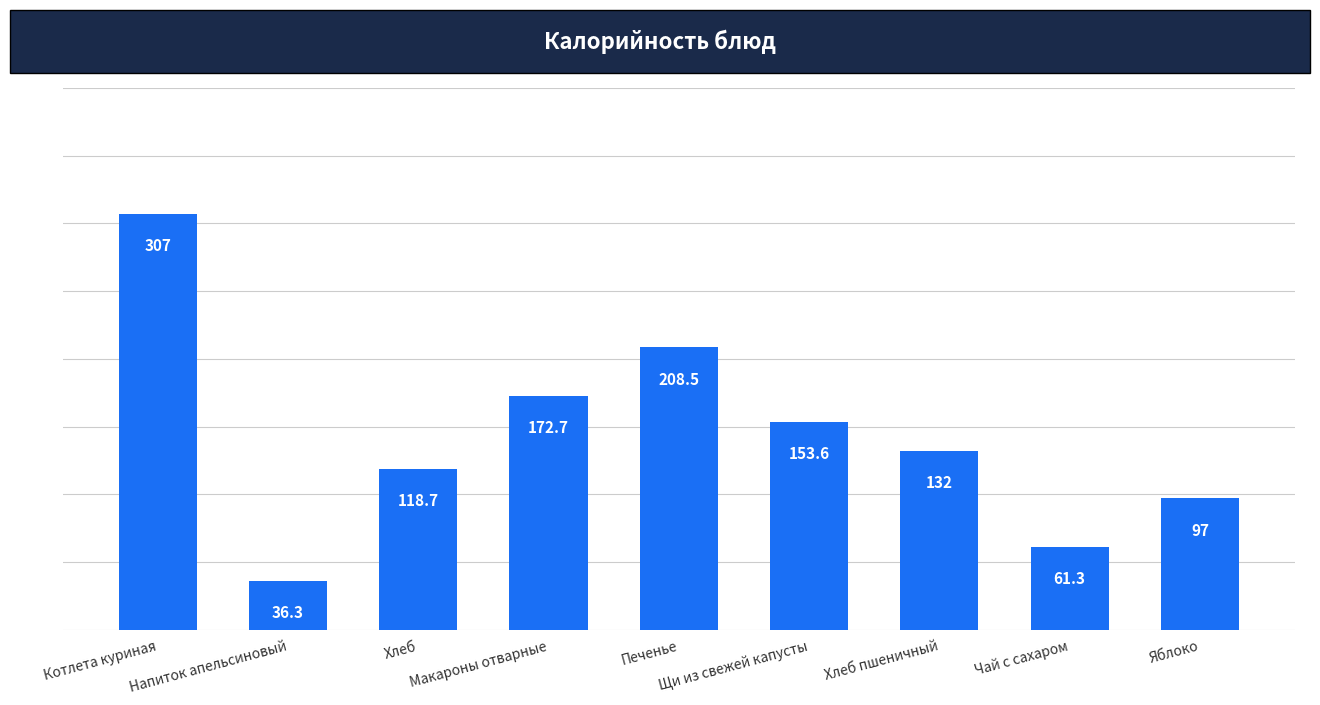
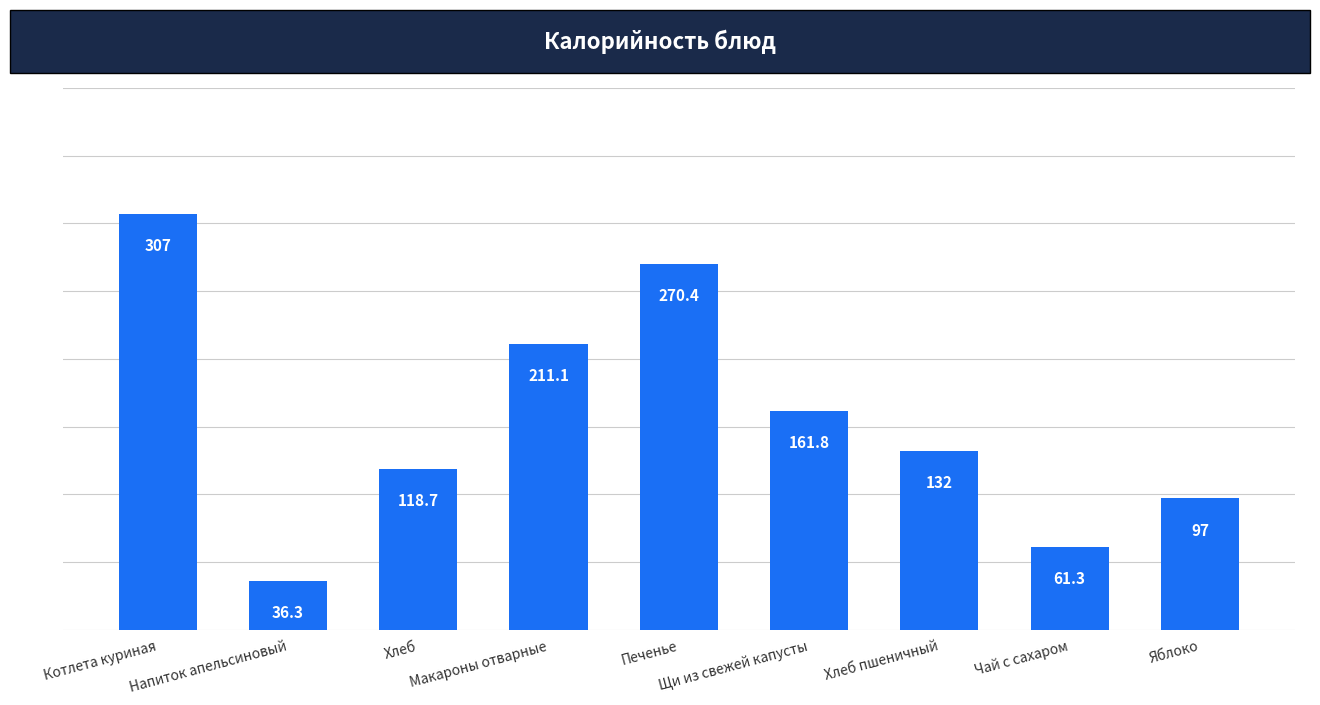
  {
    "Котлета куриная": 307,
    "Напиток апельсиновый": 36.3,
    "Хлеб": 118.7,
-   "Макароны отварные": 172.7,
-   "Печенье": 208.5,
-   "Щи из свежей капусты": 153.6,
+   "Макароны отварные": 211.1,
+   "Печенье": 270.4,
+   "Щи из свежей капусты": 161.8,
    "Хлеб пшеничный": 132,
    "Чай с сахаром": 61.3,
    "Яблоко": 97
  }
